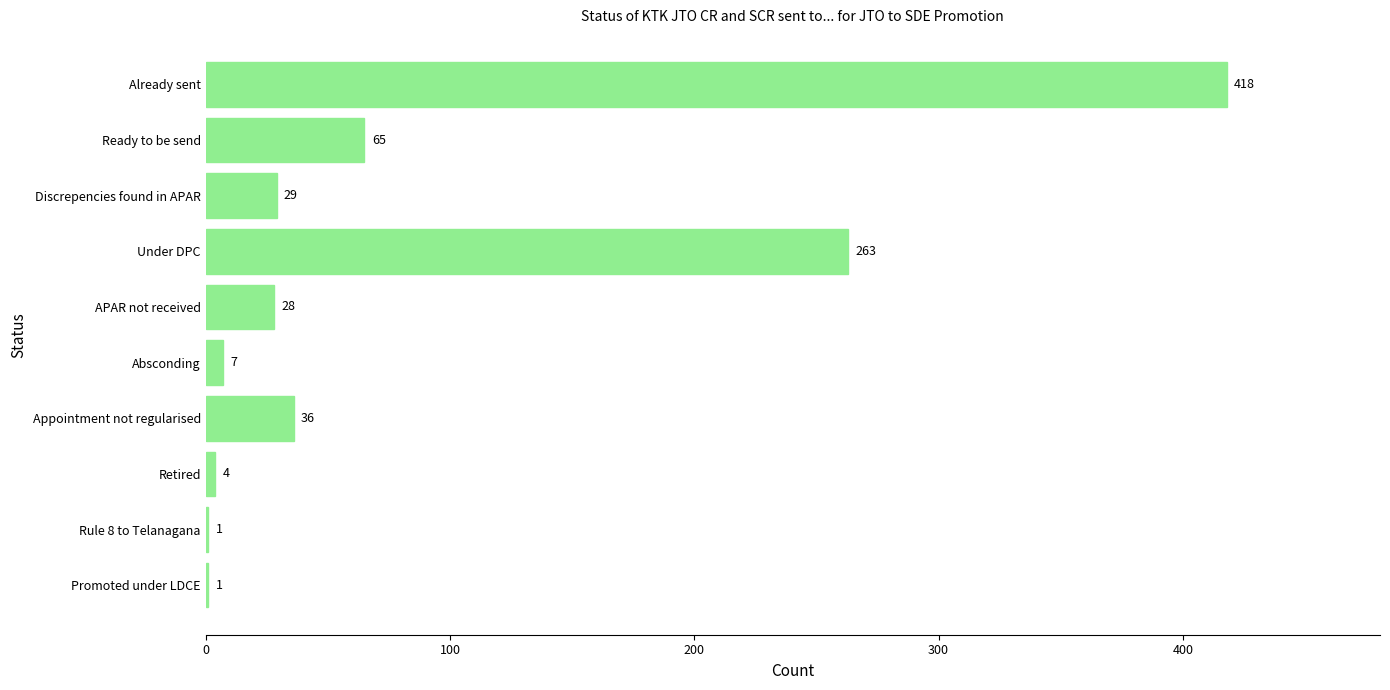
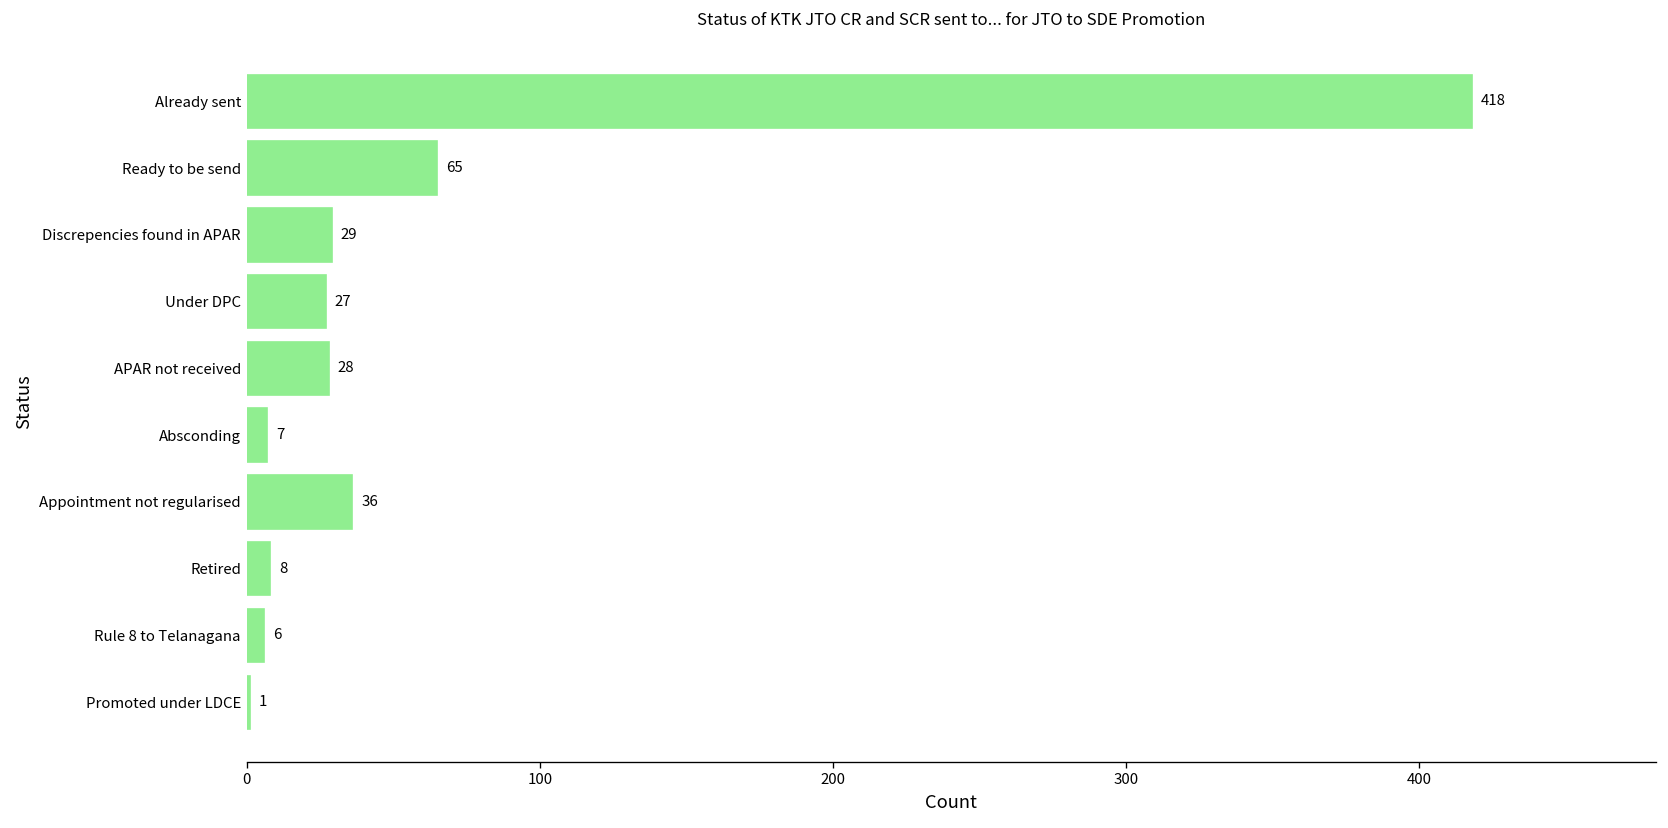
  {
    "Already sent": 418,
    "Ready to be send": 65,
    "Discrepencies found in APAR": 29,
-   "Under DPC": 263,
+   "Under DPC": 27,
    "APAR not received": 28,
    "Absconding": 7,
    "Appointment not regularised": 36,
-   "Retired": 4,
-   "Rule 8 to Telanagana": 1,
+   "Retired": 8,
+   "Rule 8 to Telanagana": 6,
    "Promoted under LDCE": 1
  }
